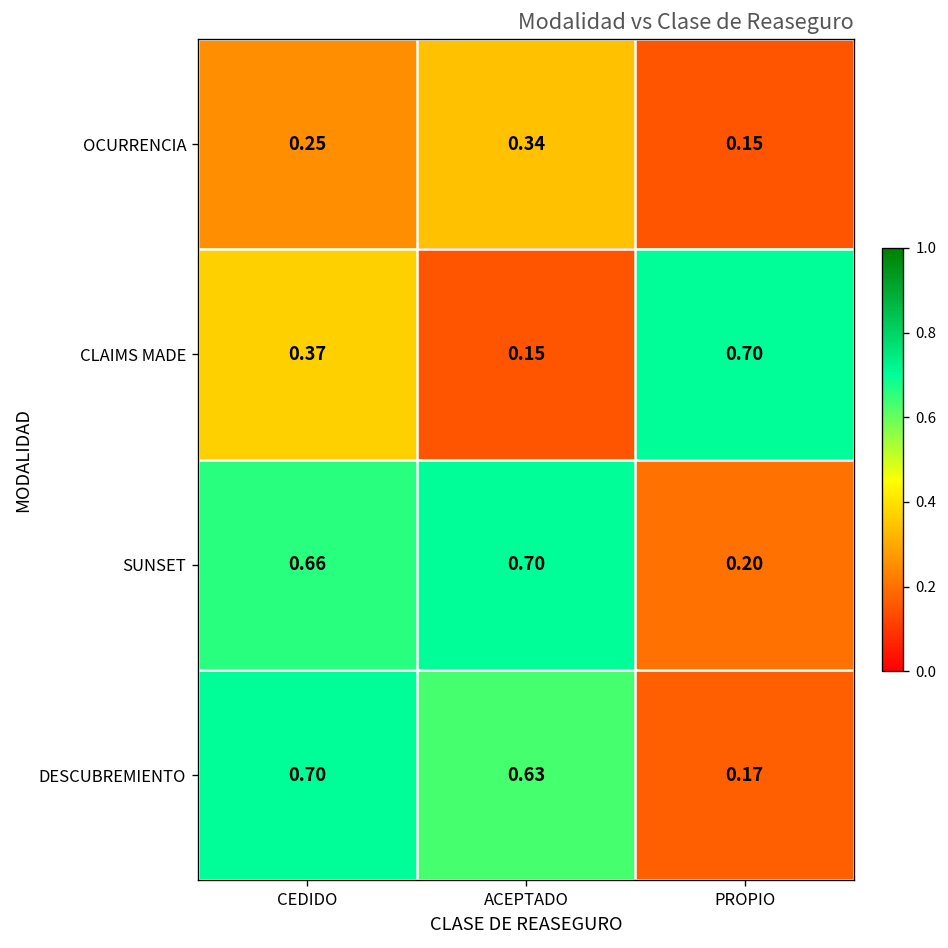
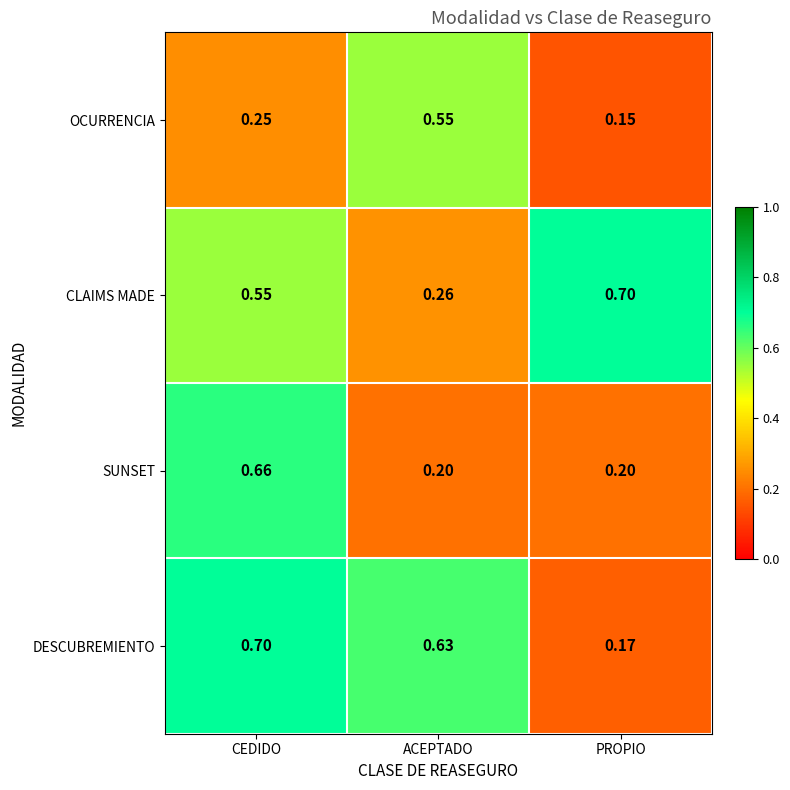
  {
    "OCURRENCIA": {
      "CEDIDO": 0.25,
-     "ACEPTADO": 0.34,
+     "ACEPTADO": 0.55,
      "PROPIO": 0.15
    },
    "CLAIMS MADE": {
-     "CEDIDO": 0.37,
-     "ACEPTADO": 0.15,
+     "CEDIDO": 0.55,
+     "ACEPTADO": 0.26,
      "PROPIO": 0.70
    },
    "SUNSET": {
      "CEDIDO": 0.66,
-     "ACEPTADO": 0.70,
+     "ACEPTADO": 0.20,
      "PROPIO": 0.20
    },
    "DESCUBREMIENTO": {
      "CEDIDO": 0.70,
      "ACEPTADO": 0.63,
      "PROPIO": 0.17
    }
  }
